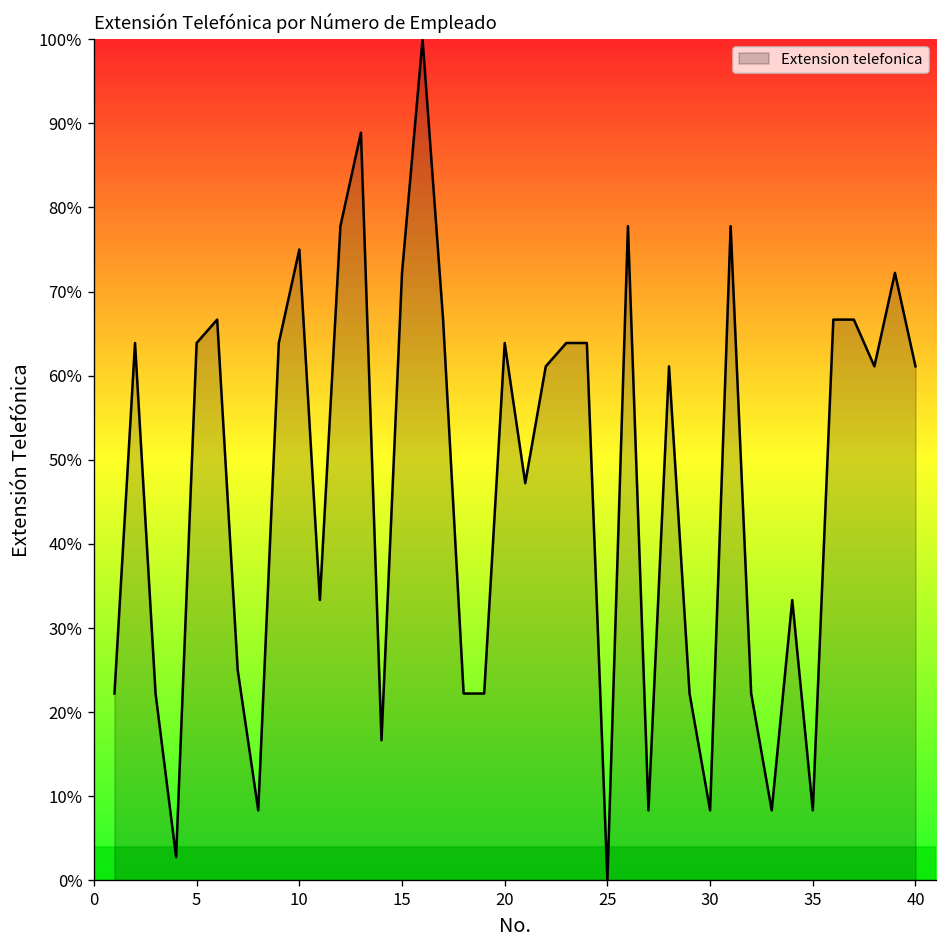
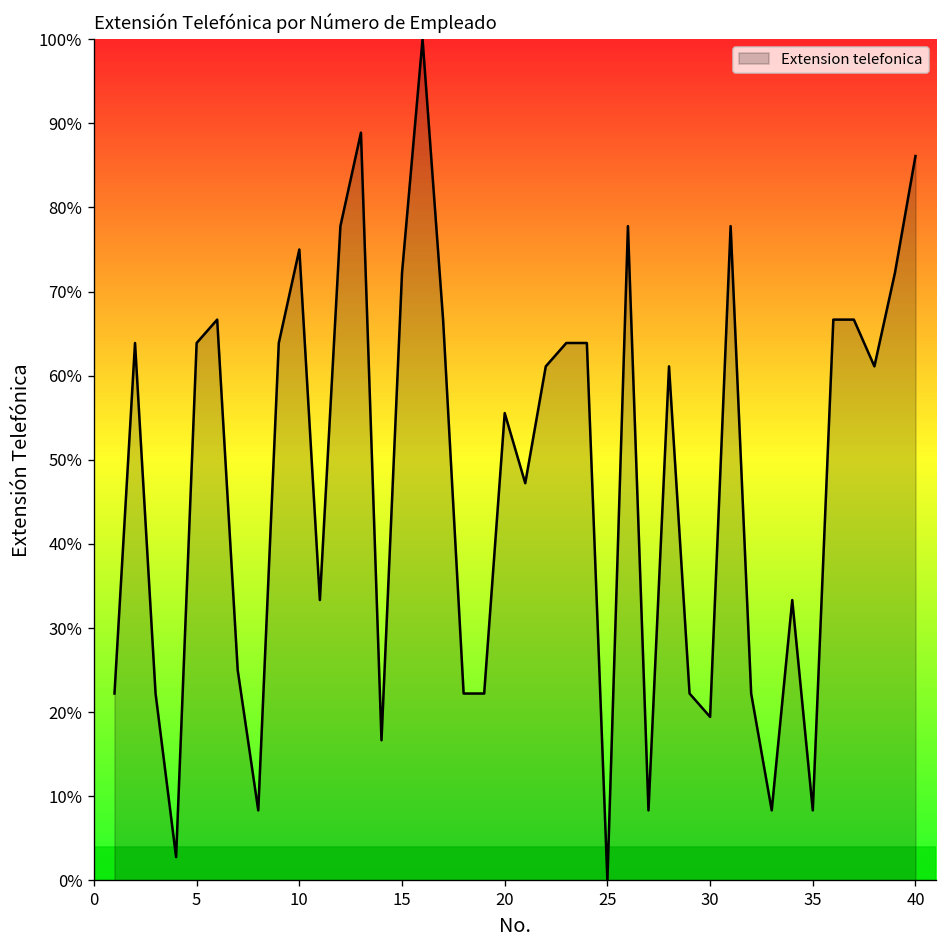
  {
    "5": "64%",
    "10": "75%",
    "15": "72%",
-   "20": "64%",
-   "30": "8%",
+   "20": "56%",
+   "30": "19%",
    "35": "8%",
-   "40": "61%"
+   "40": "86%"
  }
